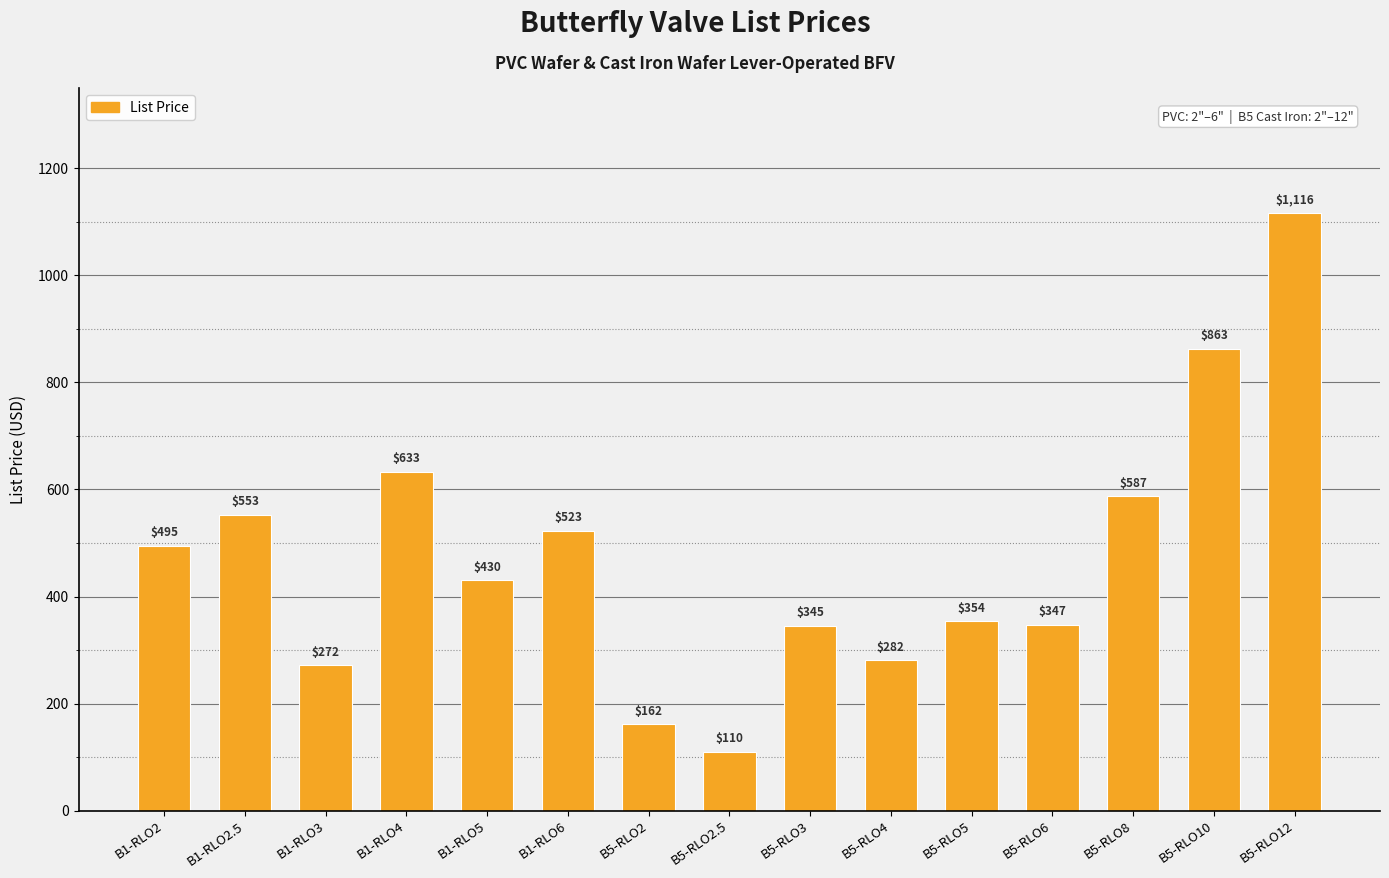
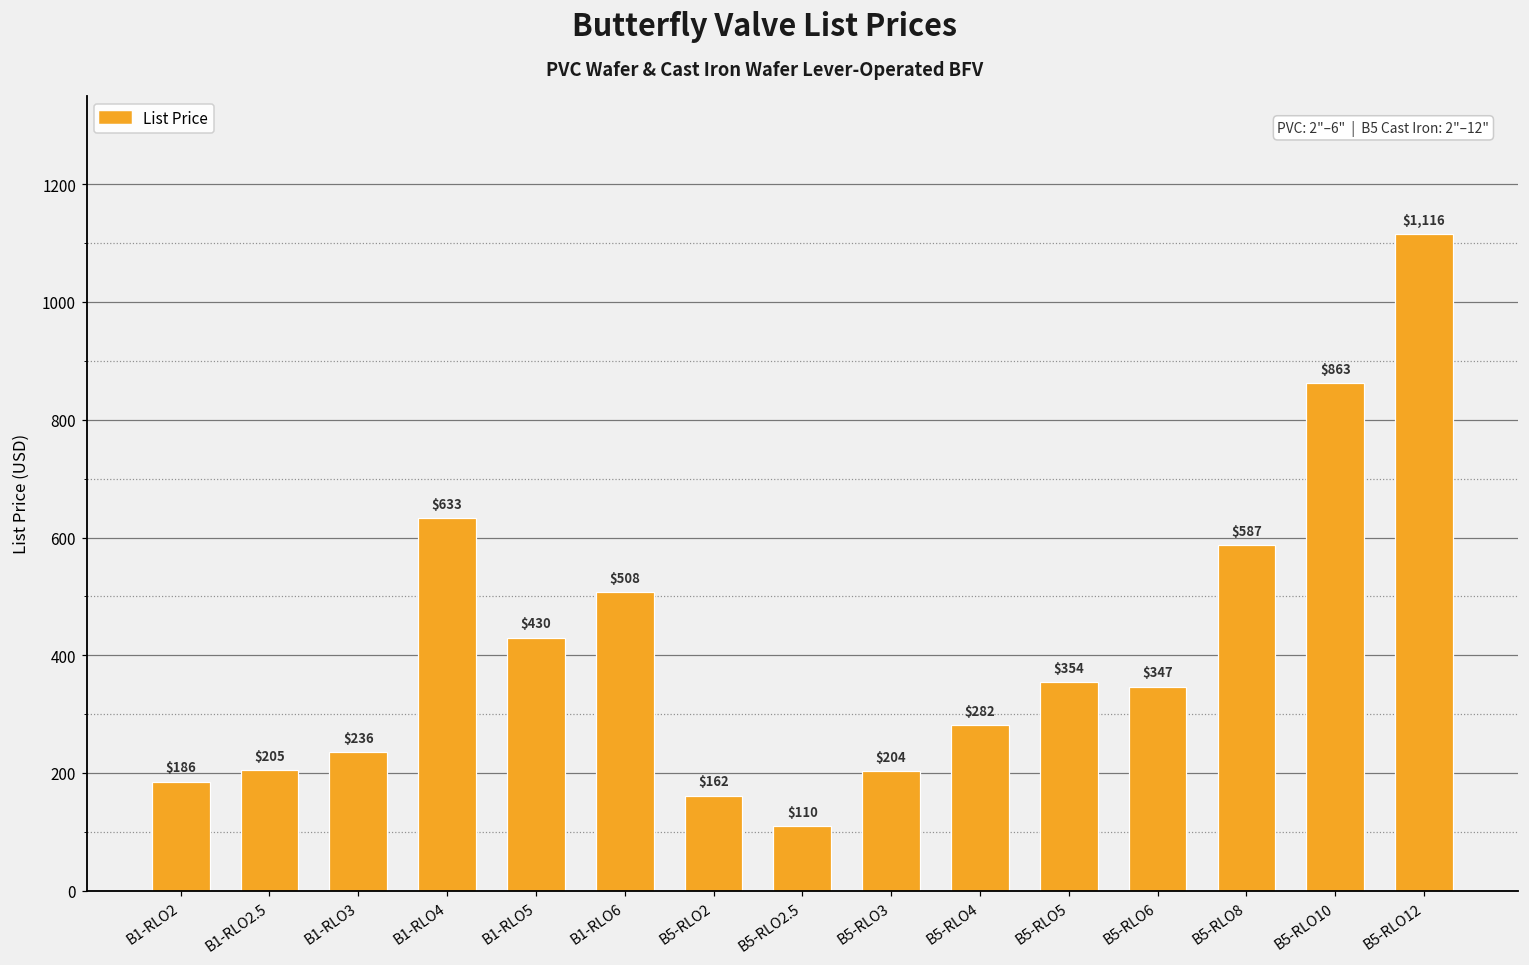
  {
-   "B1-RLO2": "$495",
-   "B1-RLO2.5": "$553",
-   "B1-RLO3": "$272",
+   "B1-RLO2": "$186",
+   "B1-RLO2.5": "$205",
+   "B1-RLO3": "$236",
    "B1-RLO4": "$633",
    "B1-RLO5": "$430",
-   "B1-RLO6": "$523",
+   "B1-RLO6": "$508",
    "B5-RLO2": "$162",
    "B5-RLO2.5": "$110",
-   "B5-RLO3": "$345",
+   "B5-RLO3": "$204",
    "B5-RLO4": "$282",
    "B5-RLO5": "$354",
    "B5-RLO6": "$347",
    "B5-RLO8": "$587",
    "B5-RLO10": "$863",
    "B5-RLO12": "$1,116"
  }
